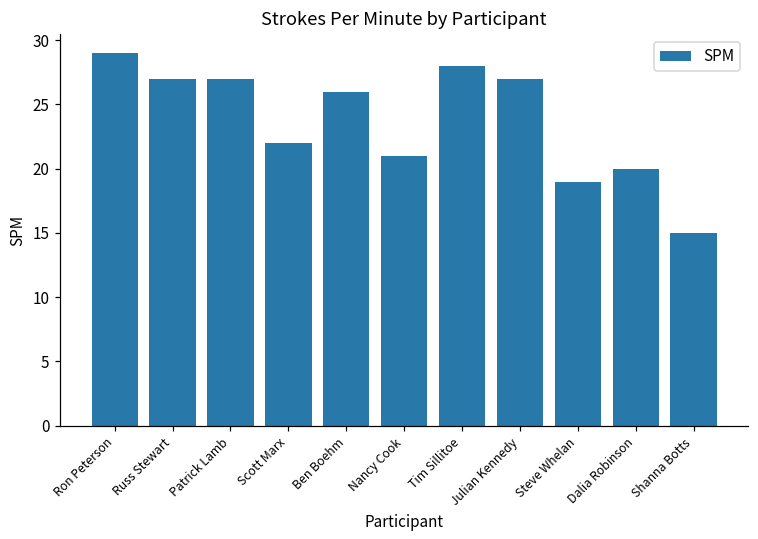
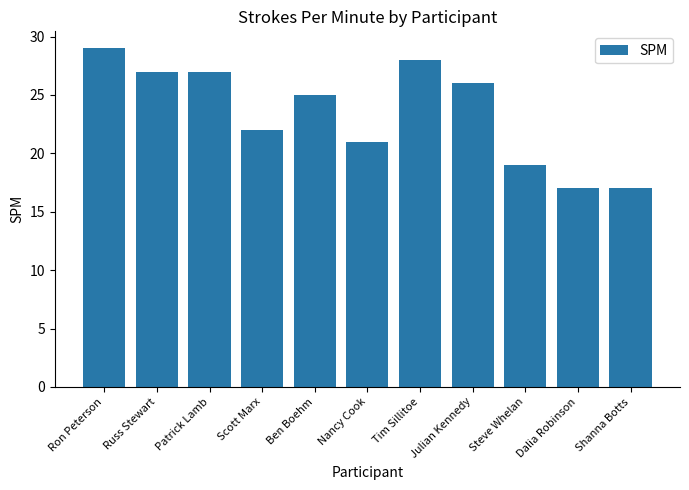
  {
    "Ron Peterson": 29,
    "Russ Stewart": 27,
    "Patrick Lamb": 27,
    "Scott Marx": 22,
-   "Ben Boehm": 26,
+   "Ben Boehm": 25,
    "Nancy Cook": 21,
    "Tim Sillitoe": 28,
-   "Julian Kennedy": 27,
+   "Julian Kennedy": 26,
    "Steve Whelan": 19,
-   "Dalia Robinson": 20,
-   "Shanna Botts": 15
+   "Dalia Robinson": 17,
+   "Shanna Botts": 17
  }
